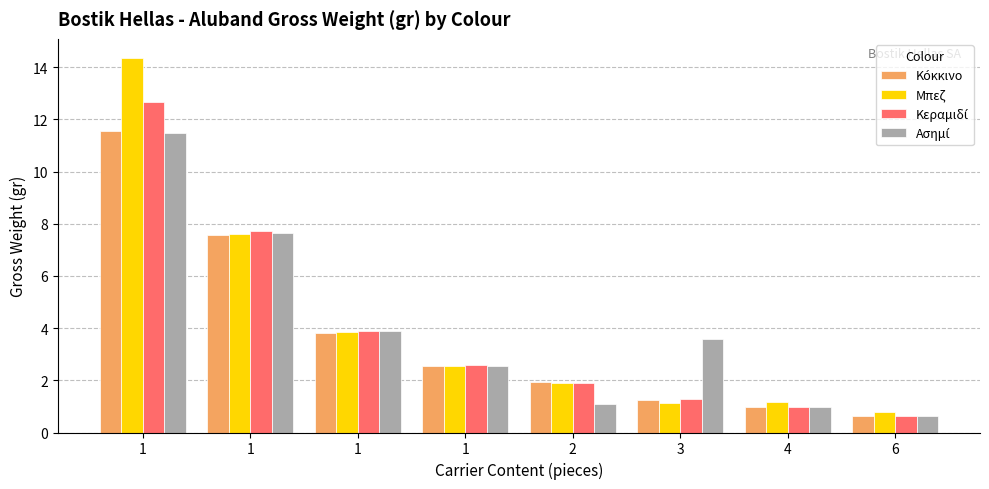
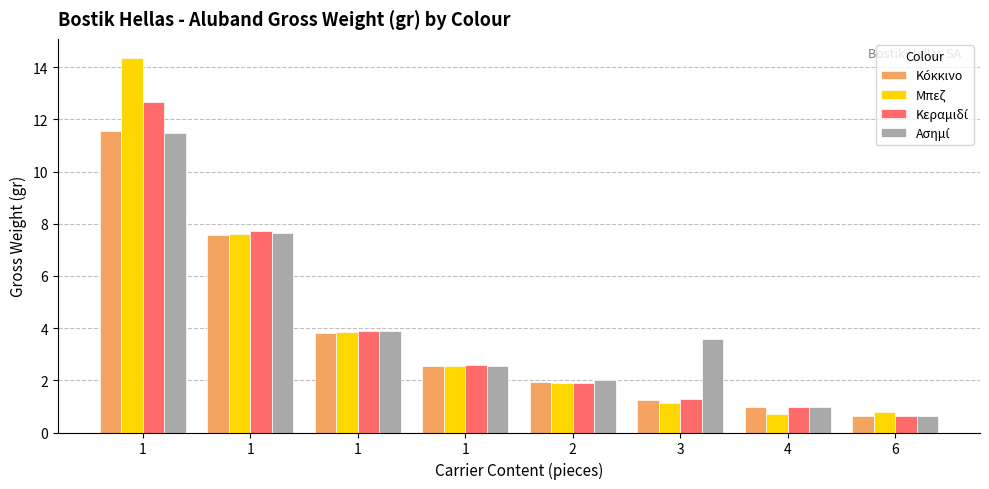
  {
    "Μπεζ": {
      "2": 1.9,
      "3": 1.1,
-     "4": 1.2,
+     "4": 0.7,
      "6": 0.8
    },
    "Ασημί": {
-     "2": 1.1,
+     "2": 2.0,
      "3": 3.6,
      "4": 1.0,
      "6": 0.6
    }
  }
